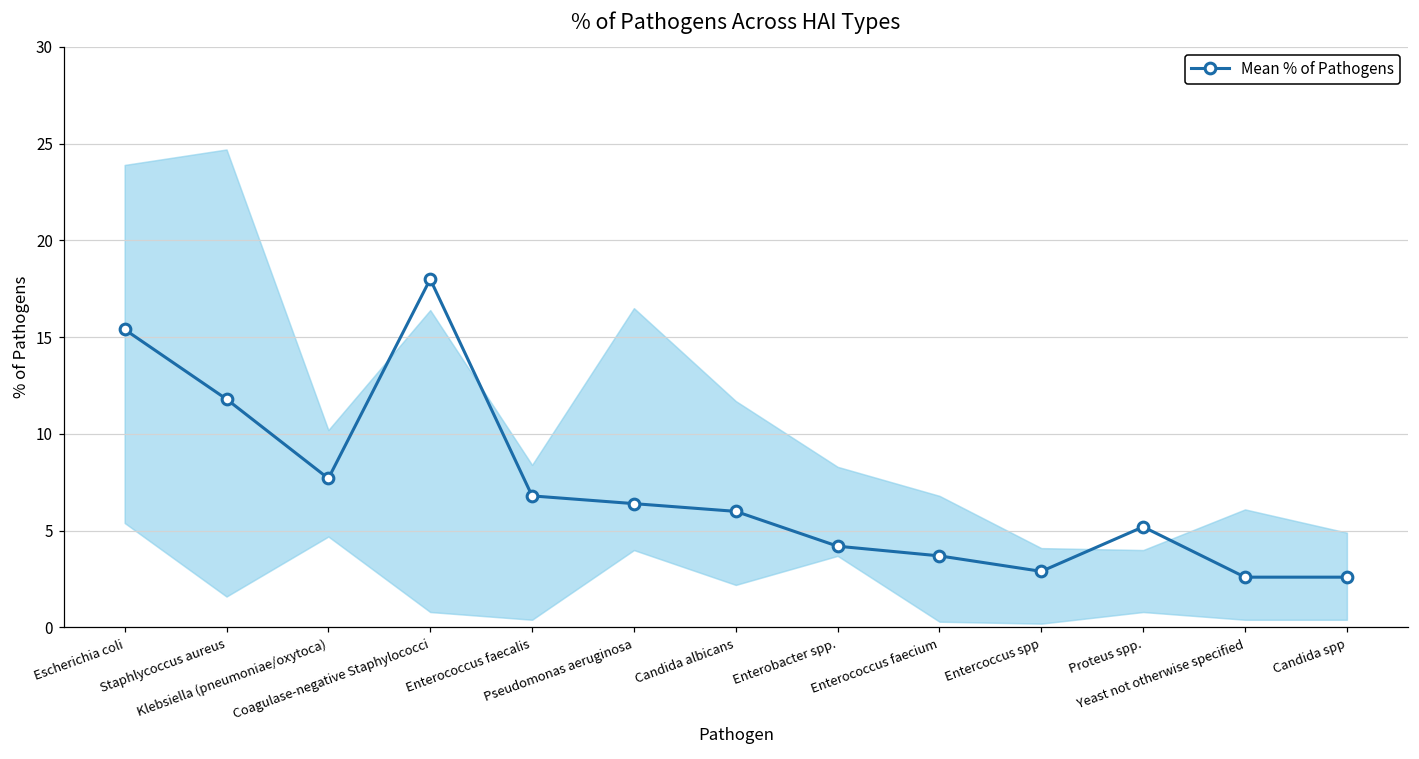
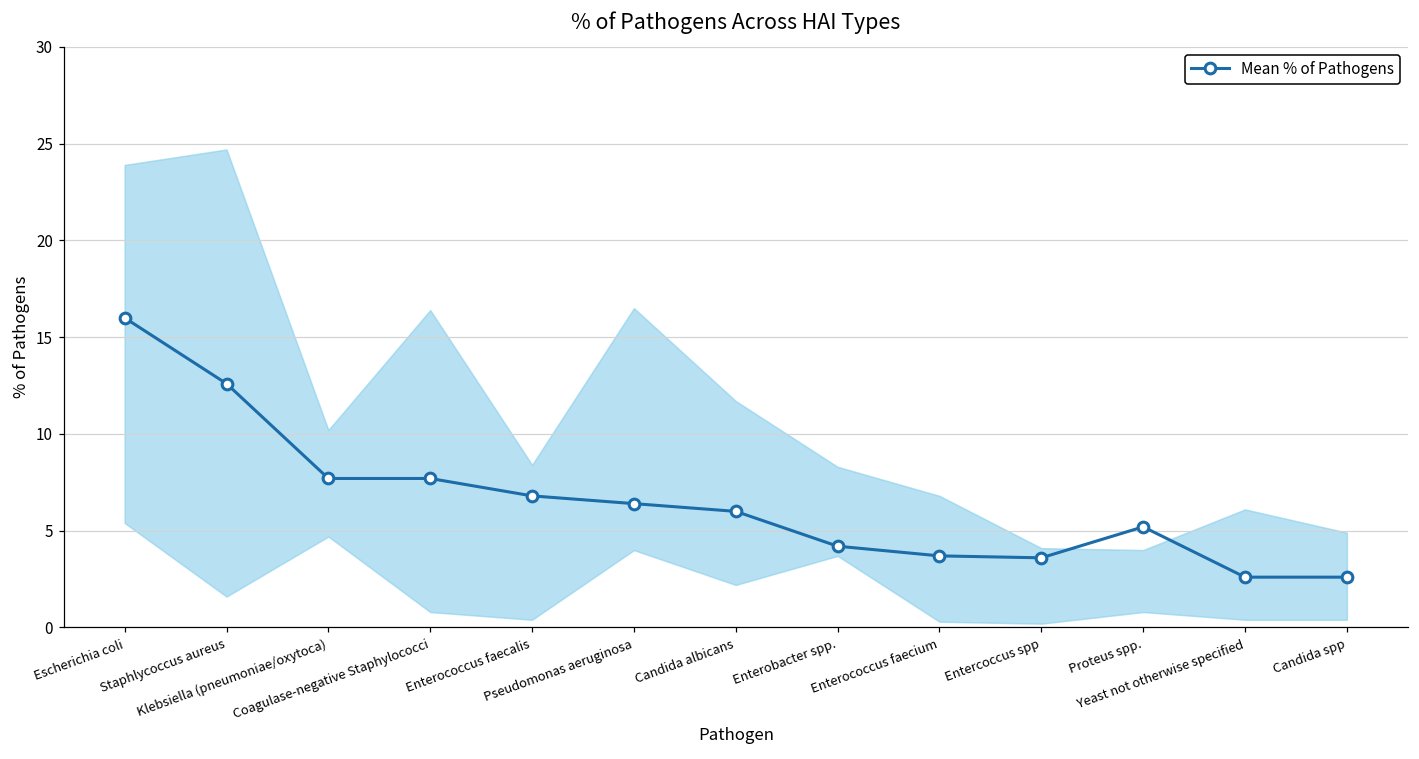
  {
    "Mean % of Pathogens": {
-     "Escherichia coli": 15.4,
-     "Staphlycoccus aureus": 11.8,
+     "Escherichia coli": 16.0,
+     "Staphlycoccus aureus": 12.6,
      "Klebsiella (pneumoniae/oxytoca)": 7.7,
-     "Coagulase-negative Staphylococci": 18.0,
+     "Coagulase-negative Staphylococci": 7.7,
      "Enterococcus faecalis": 6.8,
      "Pseudomonas aeruginosa": 6.4,
      "Candida albicans": 6.0,
      "Enterobacter spp.": 4.2,
      "Enterococcus faecium": 3.7,
-     "Entercoccus spp": 2.9,
+     "Entercoccus spp": 3.6,
      "Proteus spp.": 5.2,
      "Yeast not otherwise specified": 2.6,
      "Candida spp": 2.6
    }
  }
